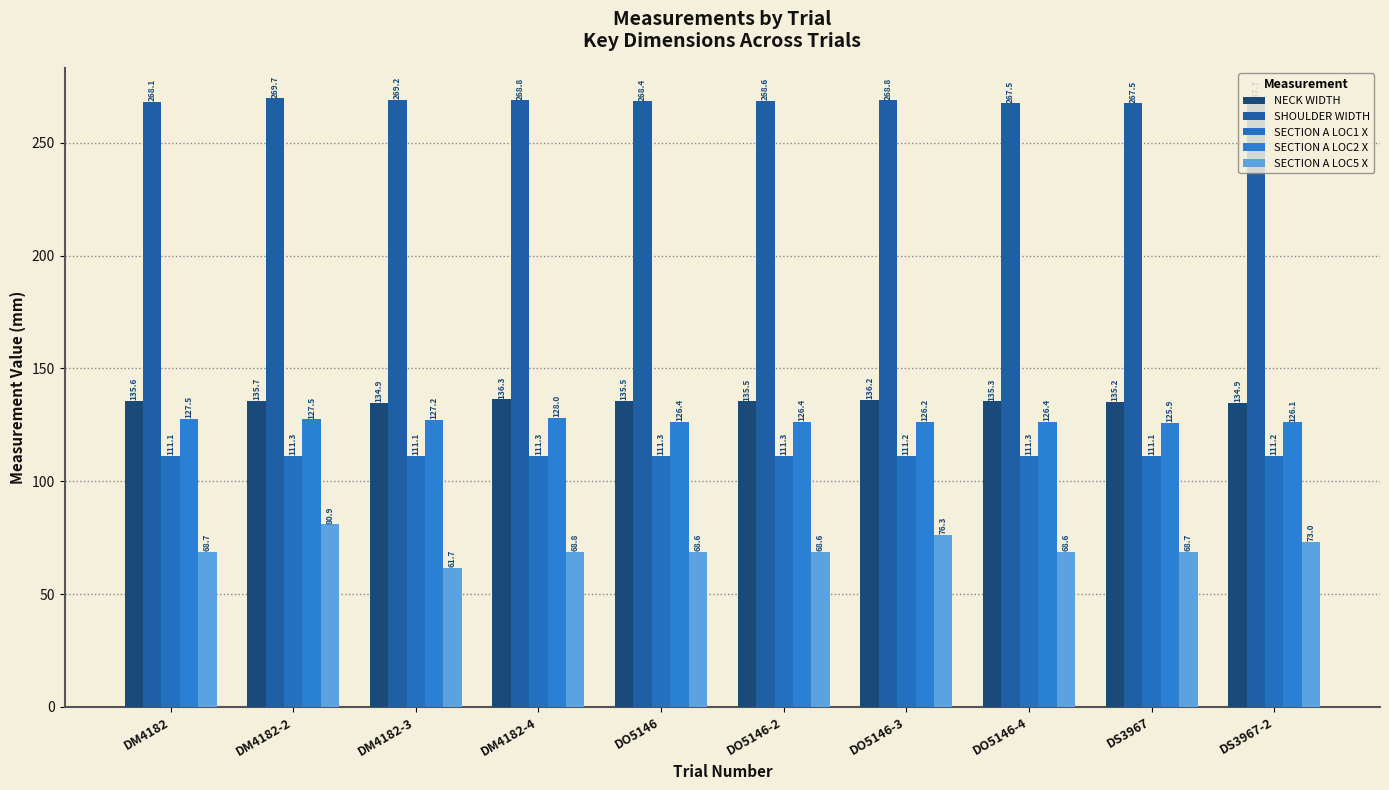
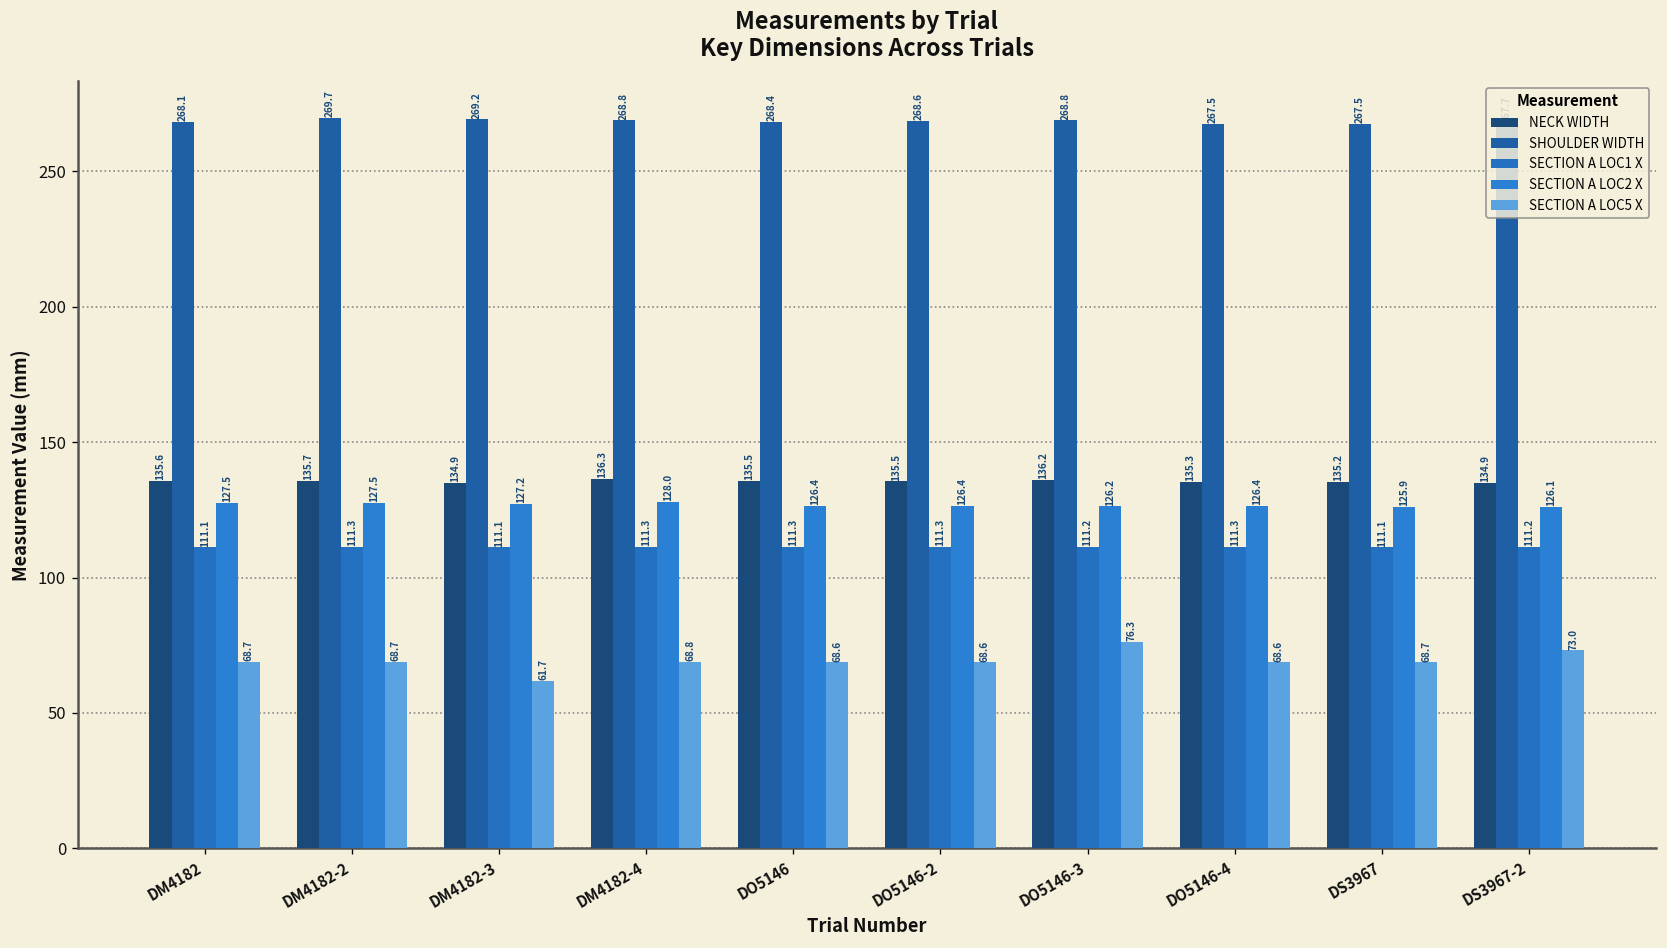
  {
    "SECTION A LOC5 X": {
      "DM4182": 68.7,
-     "DM4182-2": 80.9,
+     "DM4182-2": 68.7,
      "DM4182-3": 61.7,
      "DM4182-4": 68.8,
      "DO5146": 68.6,
      "DO5146-2": 68.6,
      "DO5146-3": 76.3,
      "DO5146-4": 68.6,
      "DS3967": 68.7,
      "DS3967-2": 73.0
    }
  }
